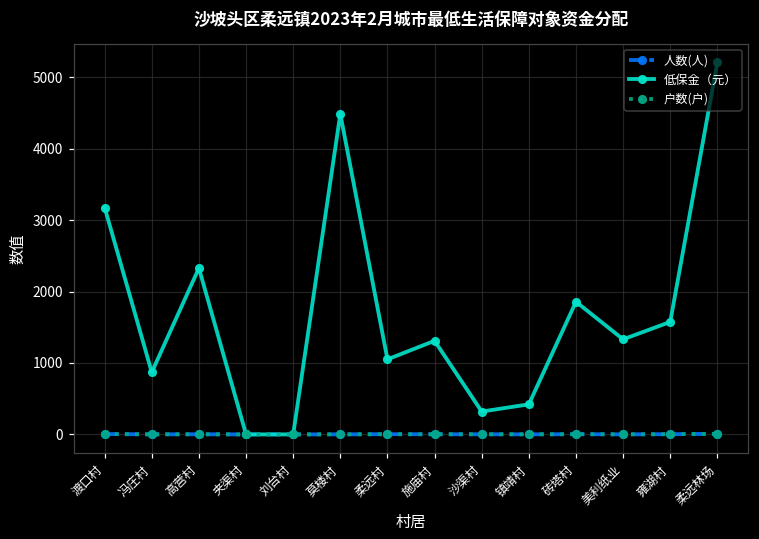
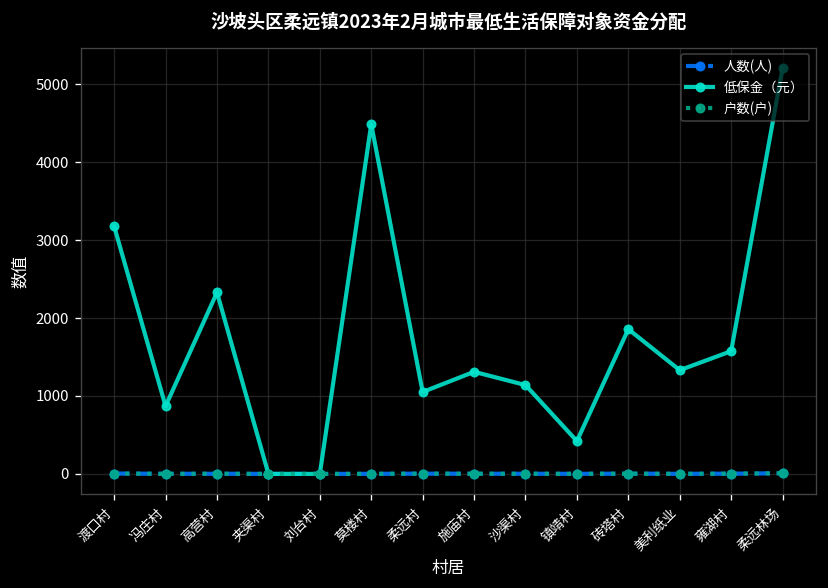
  {
    "户数(户)": {
      "渡口村": 0,
      "冯庄村": 0,
      "高营村": 0,
      "莫楼村": 0,
      "柔远村": 0,
      "施庙村": 0,
      "沙渠村": 0,
      "镇靖村": 0,
      "砖塔村": 0,
      "美利纸业": 0,
      "雍湖村": 0,
      "柔远林场": 0
    },
    "低保金（元）": {
      "渡口村": 3200,
      "冯庄村": 900,
      "高营村": 2300,
      "莫楼村": 4500,
      "柔远村": 1100,
      "施庙村": 1300,
-     "沙渠村": 300,
+     "沙渠村": 1100,
      "镇靖村": 400,
      "砖塔村": 1900,
      "美利纸业": 1300,
      "雍湖村": 1600
    }
  }
